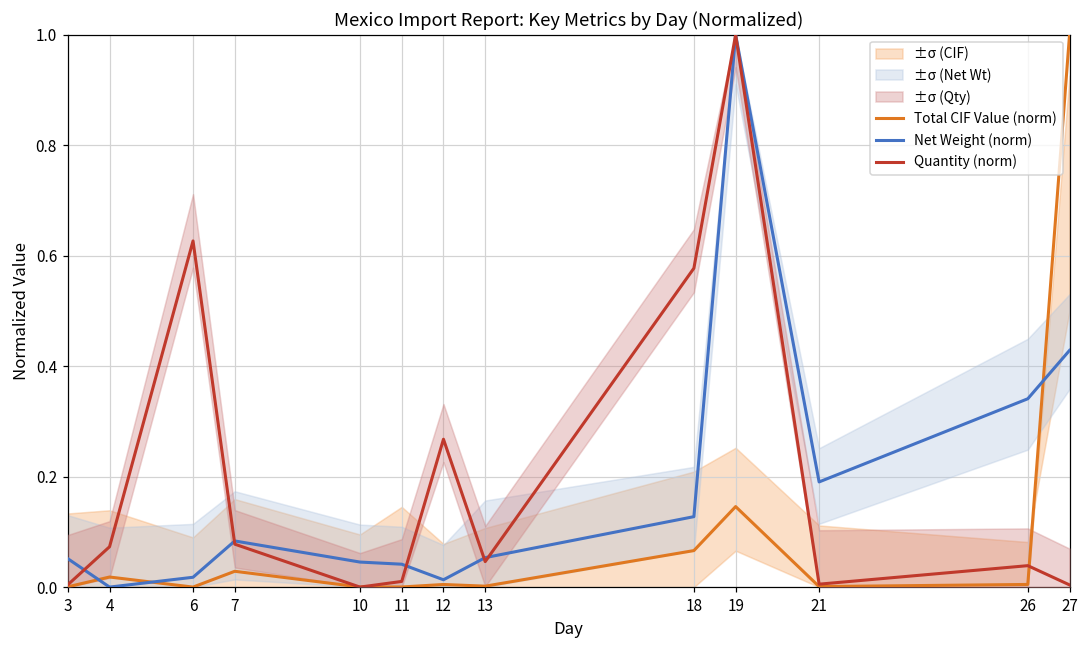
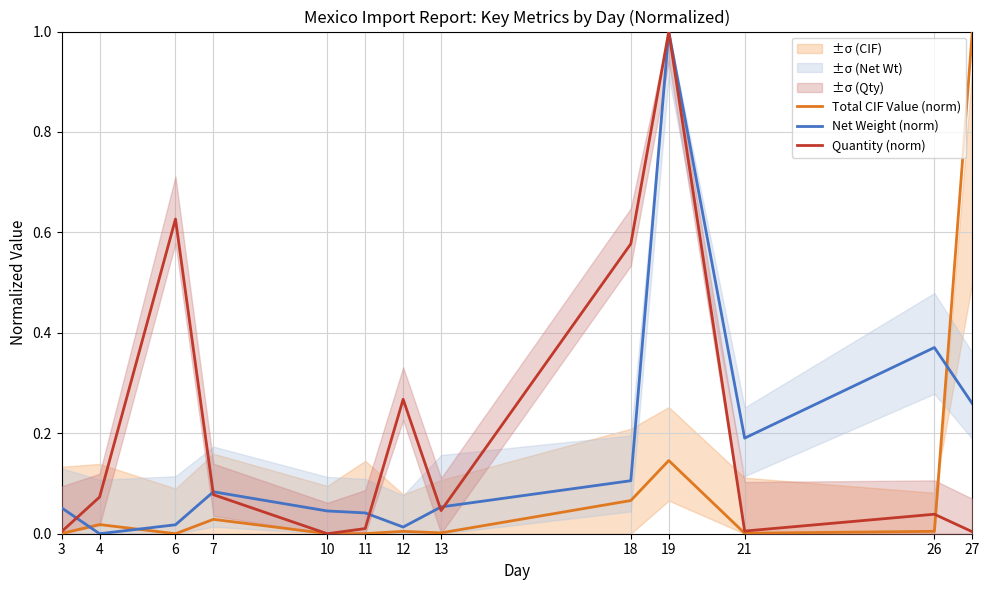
  {
    "Total CIF Value (norm)": {
      "4": 0.02,
      "6": 0.00,
      "7": 0.03,
      "11": 0.00,
      "12": 0.00,
      "13": 0.00,
      "18": 0.07,
      "19": 0.15,
      "26": 0.00,
      "27": 1.00
    },
    "Net Weight (norm)": {
      "3": 0.05,
      "4": 0.00,
      "6": 0.02,
      "7": 0.08,
      "10": 0.05,
      "11": 0.04,
      "12": 0.01,
      "13": 0.05,
-     "18": 0.13,
+     "18": 0.11,
      "21": 0.19,
-     "26": 0.34,
-     "27": 0.43
+     "26": 0.37,
+     "27": 0.26
    },
    "±σ (Net Wt)": {
      "4": 0.11,
      "6": 0.11,
      "10": 0.11,
      "11": 0.11,
      "13": 0.16
    },
    "Quantity (norm)": {
      "4": 0.07,
      "6": 0.63,
      "7": 0.08,
      "11": 0.01,
      "12": 0.27,
      "13": 0.05,
      "18": 0.58,
      "26": 0.04,
      "27": 0.00
    }
  }
